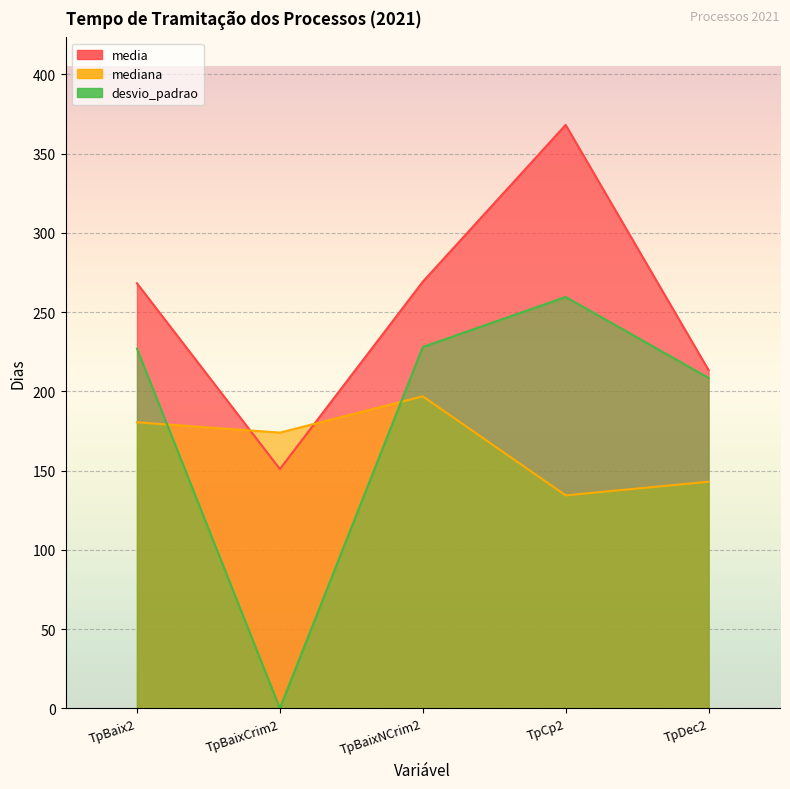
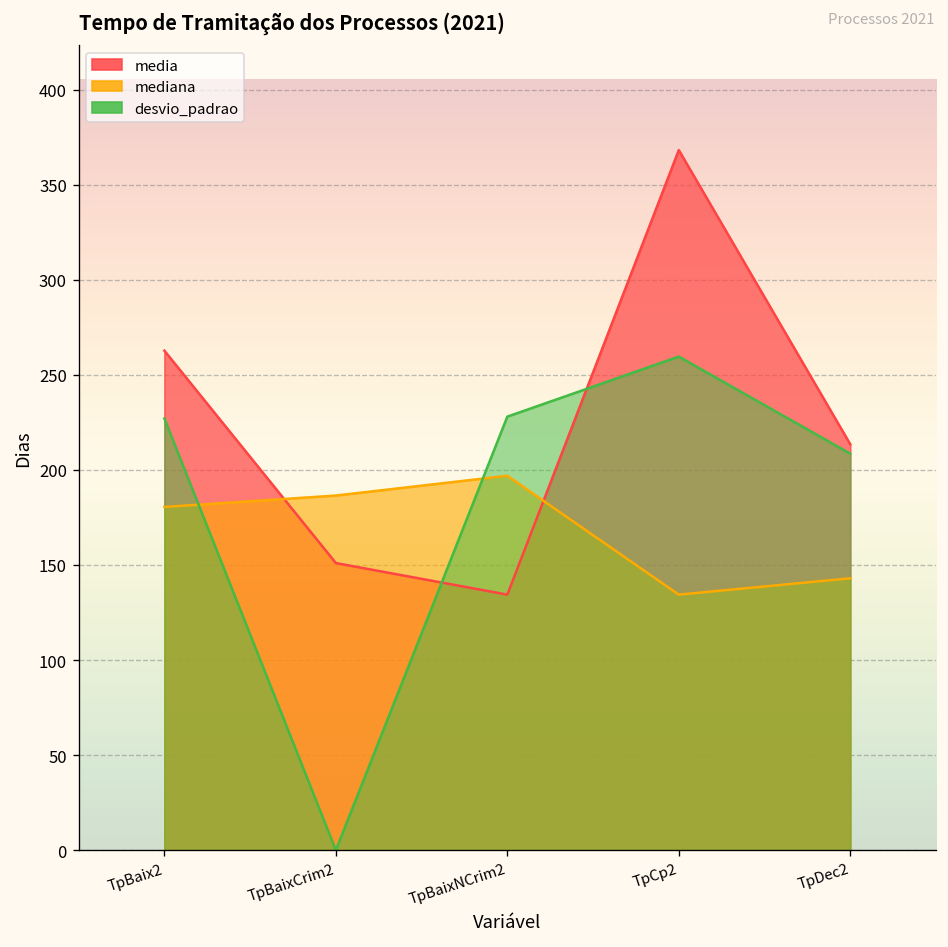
  {
    "media": {
-     "TpBaix2": 268,
+     "TpBaix2": 263,
      "TpBaixCrim2": 151,
-     "TpBaixNCrim2": 269,
+     "TpBaixNCrim2": 134,
      "TpCp2": 368,
      "TpDec2": 213
    },
    "mediana": {
      "TpBaix2": 181,
-     "TpBaixCrim2": 174,
+     "TpBaixCrim2": 187,
      "TpBaixNCrim2": 197,
      "TpCp2": 134,
      "TpDec2": 143
    },
    "desvio_padrao": {
      "TpBaix2": 227,
      "TpBaixCrim2": 0,
      "TpBaixNCrim2": 228,
      "TpCp2": 260,
      "TpDec2": 209
    }
  }
